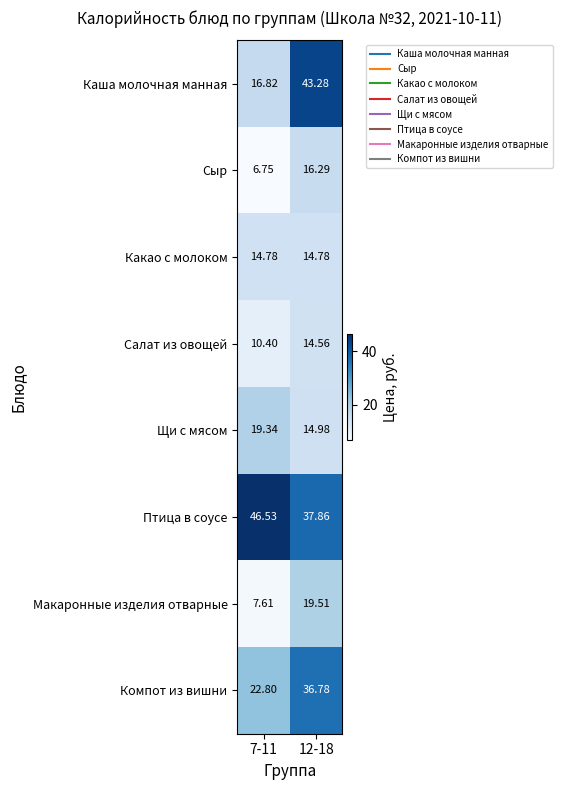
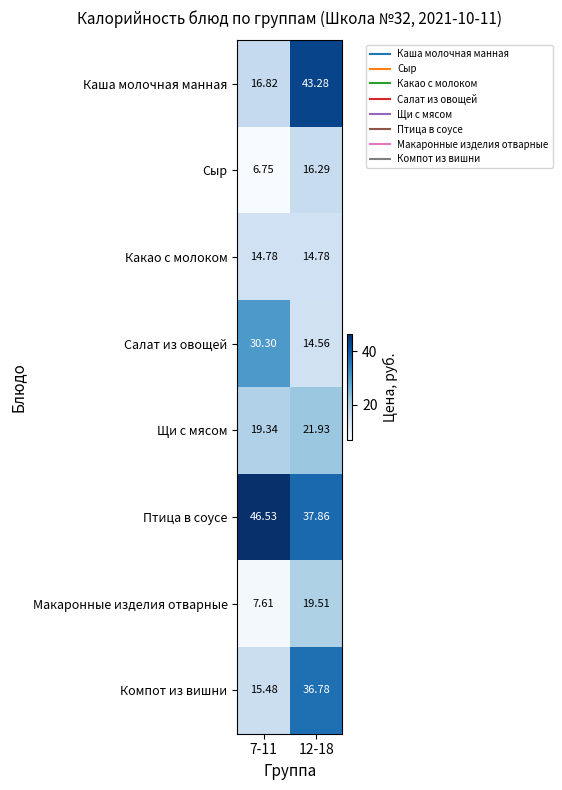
  {
    "Каша молочная манная": {
      "7-11": 16.82,
      "12-18": 43.28
    },
    "Сыр": {
      "7-11": 6.75,
      "12-18": 16.29
    },
    "Какао с молоком": {
      "7-11": 14.78,
      "12-18": 14.78
    },
    "Салат из овощей": {
-     "7-11": 10.40,
+     "7-11": 30.30,
      "12-18": 14.56
    },
    "Щи с мясом": {
      "7-11": 19.34,
-     "12-18": 14.98
+     "12-18": 21.93
    },
    "Птица в соусе": {
      "7-11": 46.53,
      "12-18": 37.86
    },
    "Макаронные изделия отварные": {
      "7-11": 7.61,
      "12-18": 19.51
    },
    "Компот из вишни": {
-     "7-11": 22.80,
+     "7-11": 15.48,
      "12-18": 36.78
    }
  }
